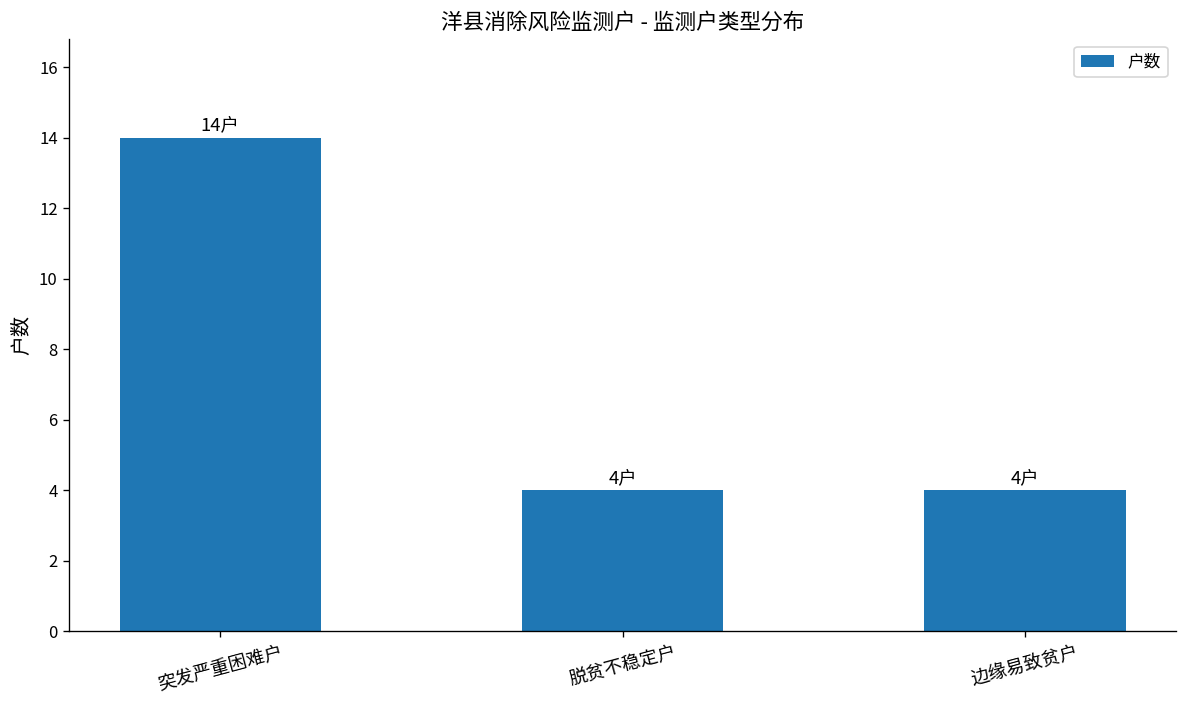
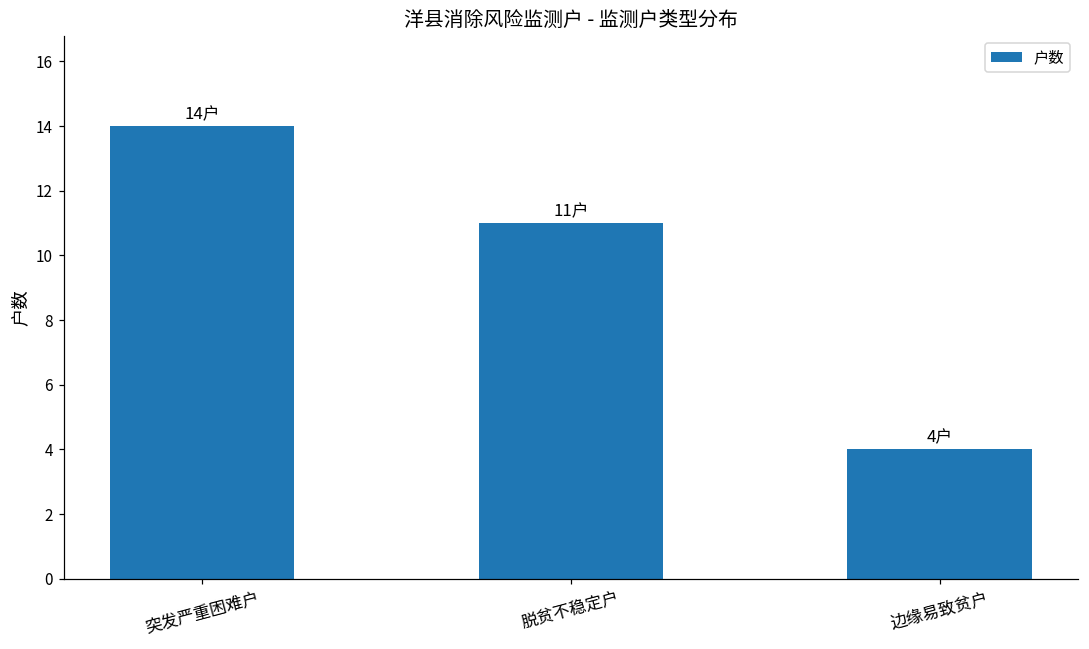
  {
    "突发严重困难户": "14户",
-   "脱贫不稳定户": "4户",
+   "脱贫不稳定户": "11户",
    "边缘易致贫户": "4户"
  }
